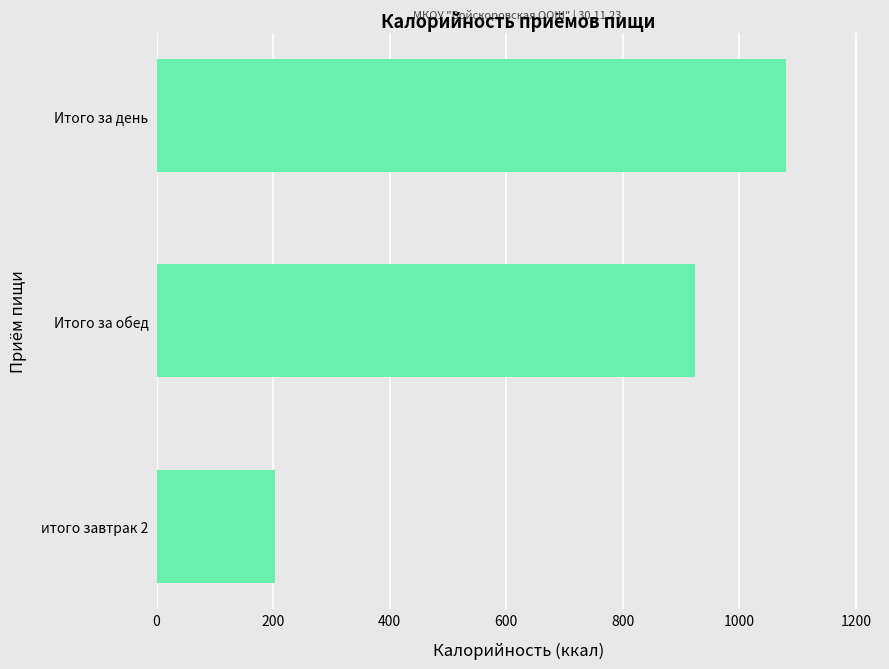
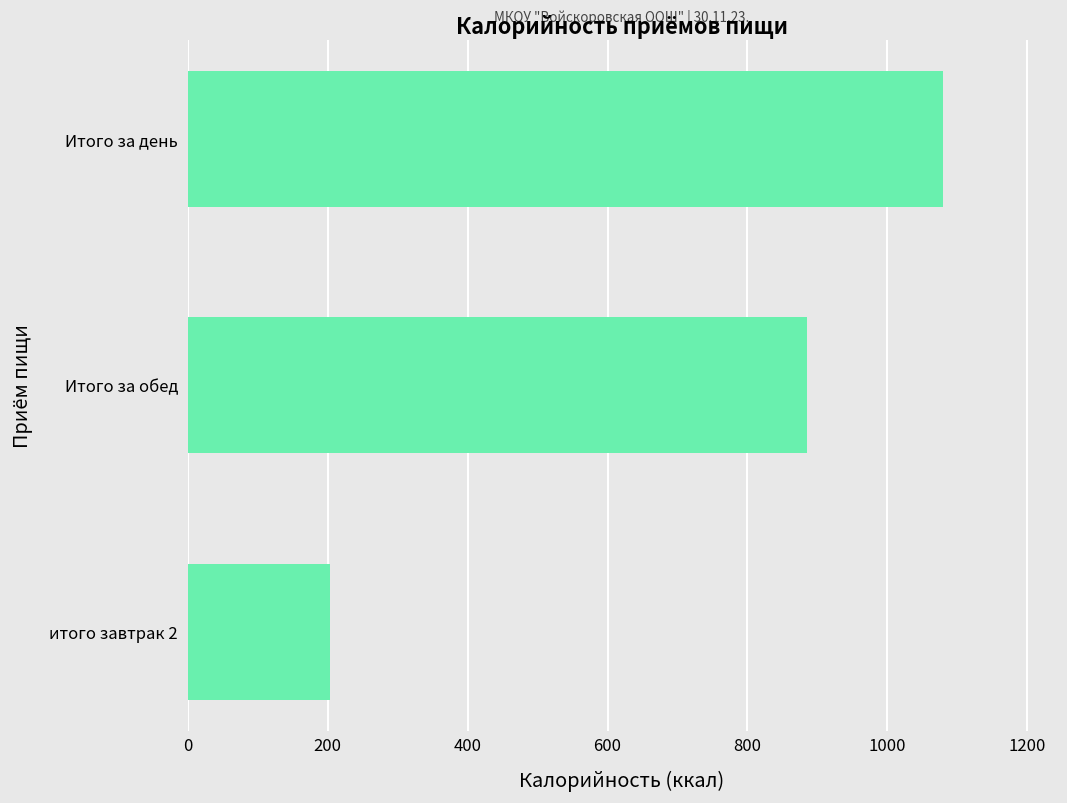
  {
    "Итого за день": 1080,
-   "Итого за обед": 920,
+   "Итого за обед": 880,
    "итого завтрак 2": 200
  }
